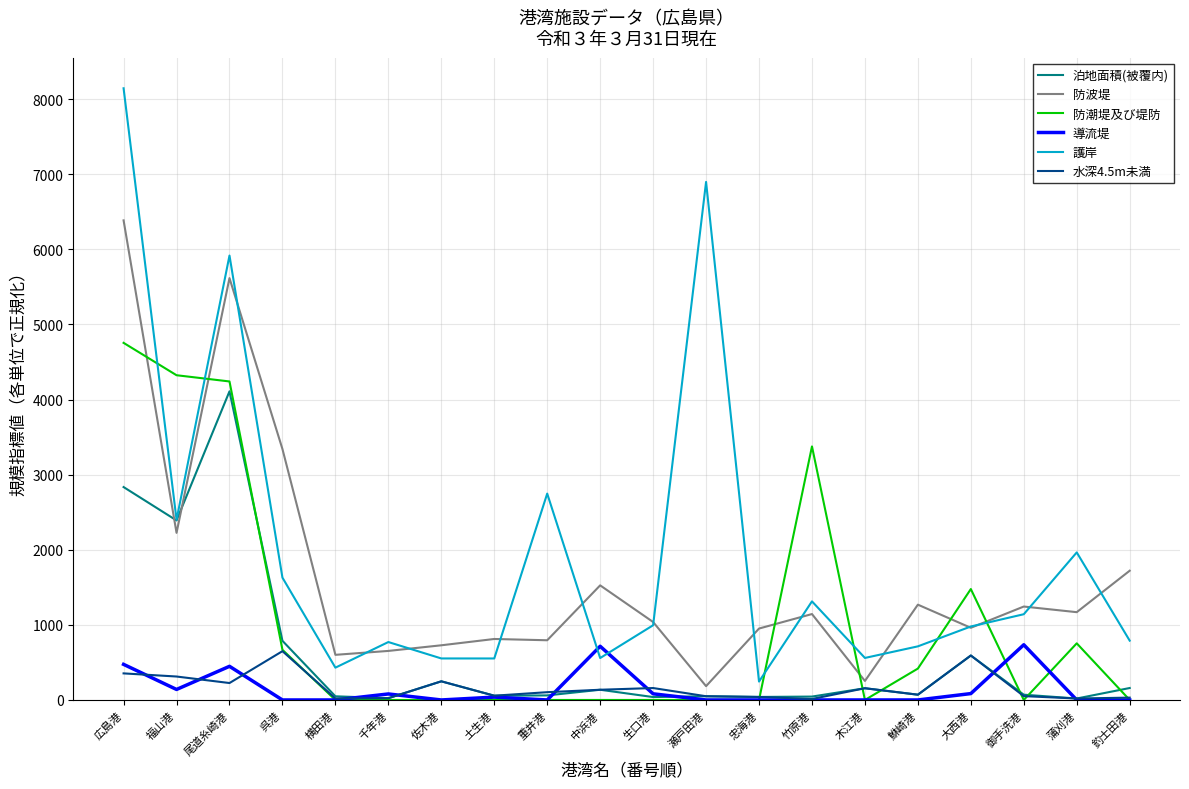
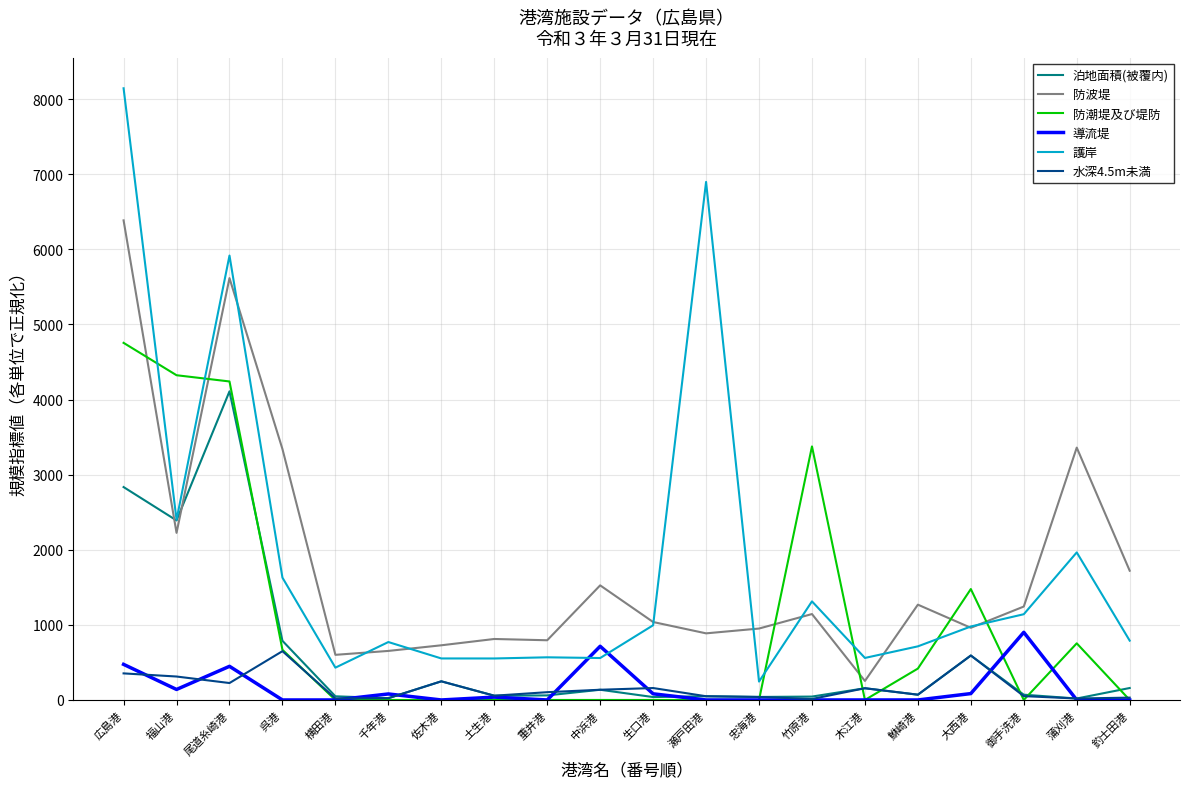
  {
    "泊地面積(被覆内)": {
      "広島港": 2800,
      "尾道糸崎港": 4100,
      "呉港": 800,
      "重井港": 100,
      "生口港": 0,
      "釣士田港": 200
    },
    "防波堤": {
      "広島港": 6400,
      "福山港": 2200,
      "尾道糸崎港": 5600,
      "呉港": 3300,
      "横田港": 600,
      "千年港": 700,
      "佐木港": 700,
      "土生港": 800,
      "重井港": 800,
      "中浜港": 1500,
      "生口港": 1000,
-     "瀬戸田港": 200,
+     "瀬戸田港": 900,
      "忠海港": 1000,
      "竹原港": 1100,
      "木江港": 300,
      "鮴崎港": 1300,
      "御手洗港": 1200,
-     "蒲刈港": 1200,
+     "蒲刈港": 3400,
      "釣士田港": 1700
    },
    "防潮堤及び堤防": {
      "広島港": 4800,
      "福山港": 4300,
      "尾道糸崎港": 4200,
      "土生港": 0,
      "中浜港": 0,
      "生口港": 0,
      "竹原港": 3400,
      "鮴崎港": 400,
      "大西港": 1500,
      "御手洗港": 0,
      "蒲刈港": 800
    },
    "導流堤": {
      "広島港": 500,
      "福山港": 100,
      "尾道糸崎港": 400,
      "呉港": 0,
      "千年港": 100,
      "中浜港": 700,
      "生口港": 100,
      "鮴崎港": 0,
      "大西港": 100,
-     "御手洗港": 700
+     "御手洗港": 900
    },
    "護岸": {
      "広島港": 8100,
      "尾道糸崎港": 5900,
      "呉港": 1600,
      "横田港": 400,
      "千年港": 800,
      "佐木港": 600,
      "土生港": 600,
-     "重井港": 2700,
+     "重井港": 600,
      "中浜港": 600,
      "生口港": 1000,
      "瀬戸田港": 6900,
      "忠海港": 200,
      "竹原港": 1300,
      "木江港": 600,
      "鮴崎港": 700,
      "御手洗港": 1100,
      "蒲刈港": 2000,
      "釣士田港": 800
    },
    "水深4.5m未満": {
      "広島港": 400,
      "福山港": 300,
      "尾道糸崎港": 200,
      "重井港": 100,
      "生口港": 200
    }
  }
